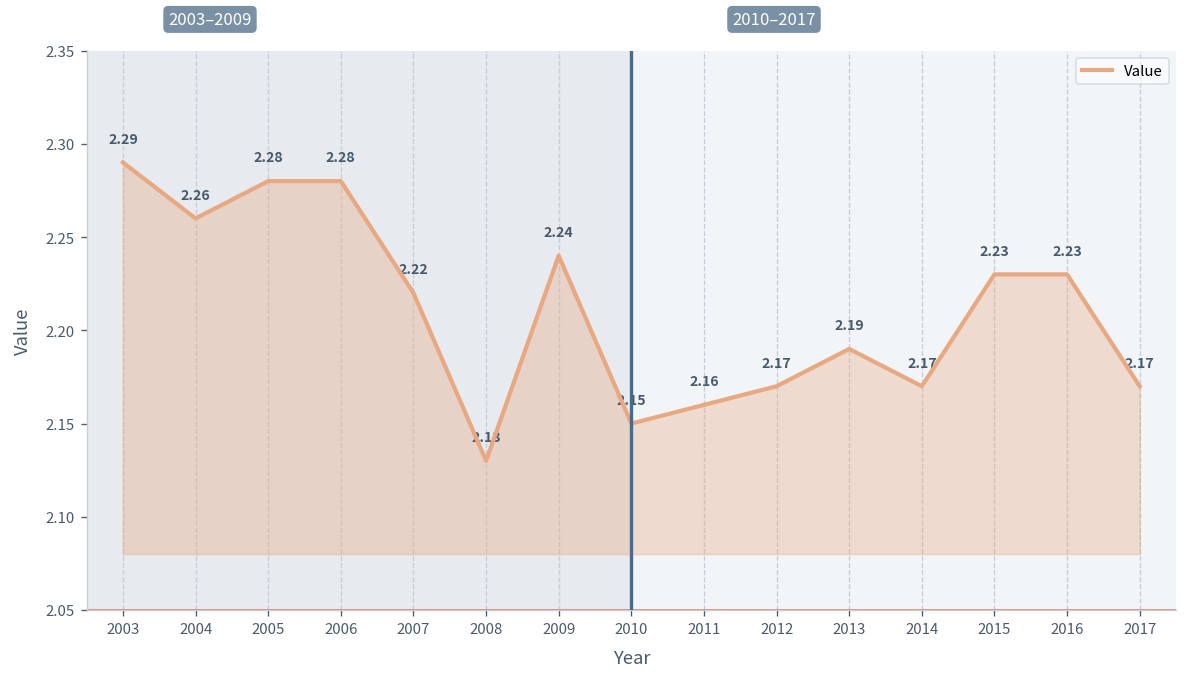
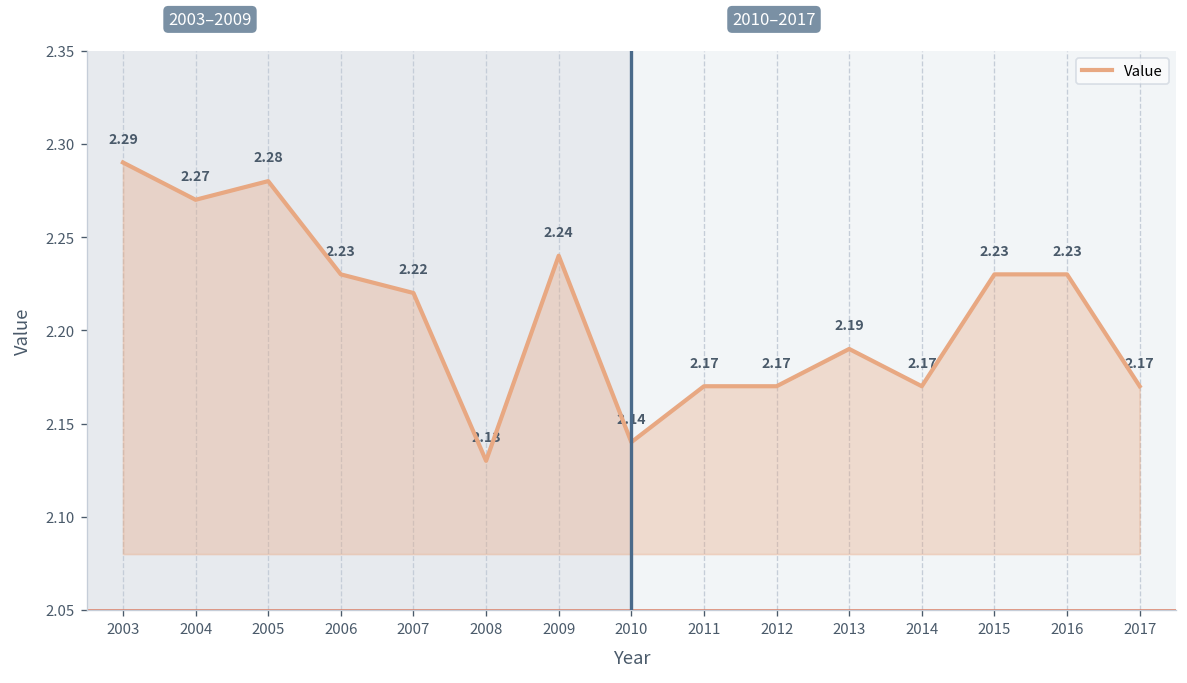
  {
    "2003": 2.29,
-   "2004": 2.26,
+   "2004": 2.27,
    "2005": 2.28,
-   "2006": 2.28,
+   "2006": 2.23,
    "2007": 2.22,
    "2008": 2.13,
    "2009": 2.24,
-   "2010": 2.15,
-   "2011": 2.16,
+   "2010": 2.14,
+   "2011": 2.17,
    "2012": 2.17,
    "2013": 2.19,
    "2014": 2.17,
    "2015": 2.23,
    "2016": 2.23,
    "2017": 2.17
  }
